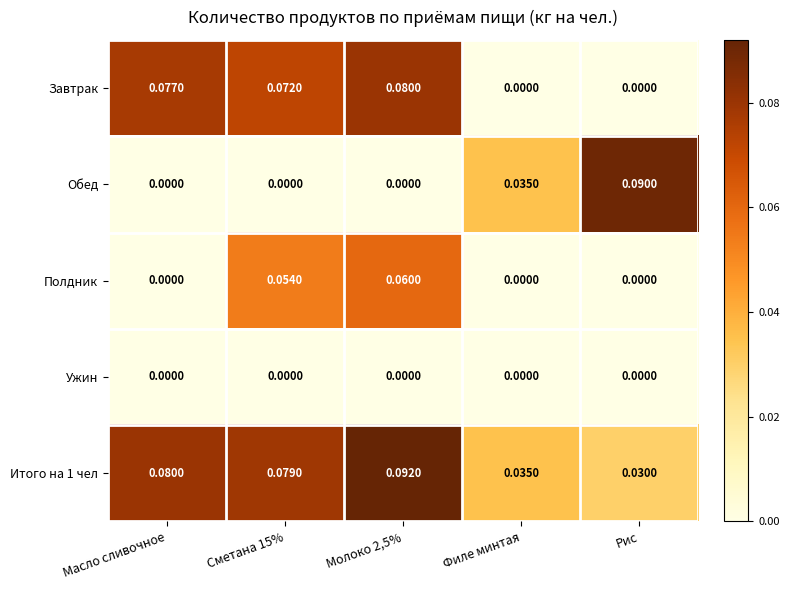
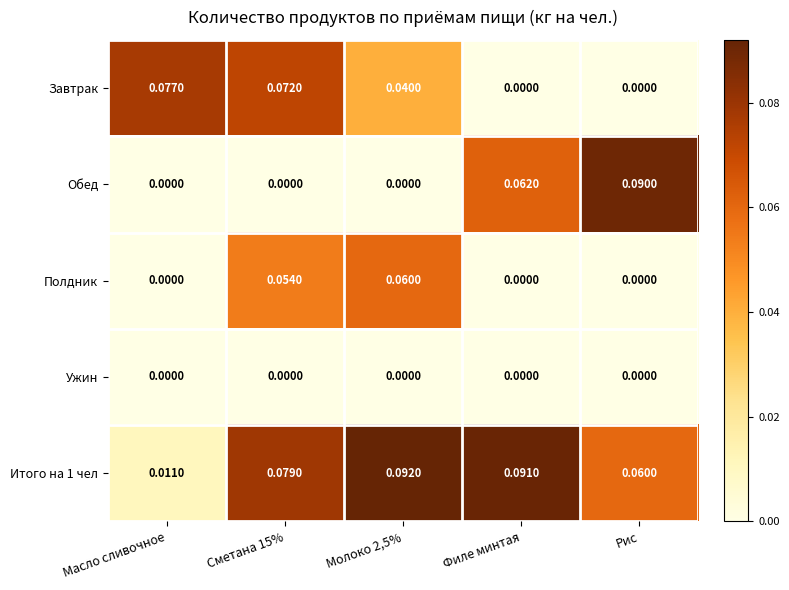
  {
    "Завтрак": {
      "Масло сливочное": 0.0770,
      "Сметана 15%": 0.0720,
-     "Молоко 2,5%": 0.0800,
+     "Молоко 2,5%": 0.0400,
      "Филе минтая": 0.0000,
      "Рис": 0.0000
    },
    "Обед": {
      "Масло сливочное": 0.0000,
      "Сметана 15%": 0.0000,
      "Молоко 2,5%": 0.0000,
-     "Филе минтая": 0.0350,
+     "Филе минтая": 0.0620,
      "Рис": 0.0900
    },
    "Полдник": {
      "Масло сливочное": 0.0000,
      "Сметана 15%": 0.0540,
      "Молоко 2,5%": 0.0600,
      "Филе минтая": 0.0000,
      "Рис": 0.0000
    },
    "Ужин": {
      "Масло сливочное": 0.0000,
      "Сметана 15%": 0.0000,
      "Молоко 2,5%": 0.0000,
      "Филе минтая": 0.0000,
      "Рис": 0.0000
    },
    "Итого на 1 чел": {
-     "Масло сливочное": 0.0800,
+     "Масло сливочное": 0.0110,
      "Сметана 15%": 0.0790,
      "Молоко 2,5%": 0.0920,
-     "Филе минтая": 0.0350,
-     "Рис": 0.0300
+     "Филе минтая": 0.0910,
+     "Рис": 0.0600
    }
  }
